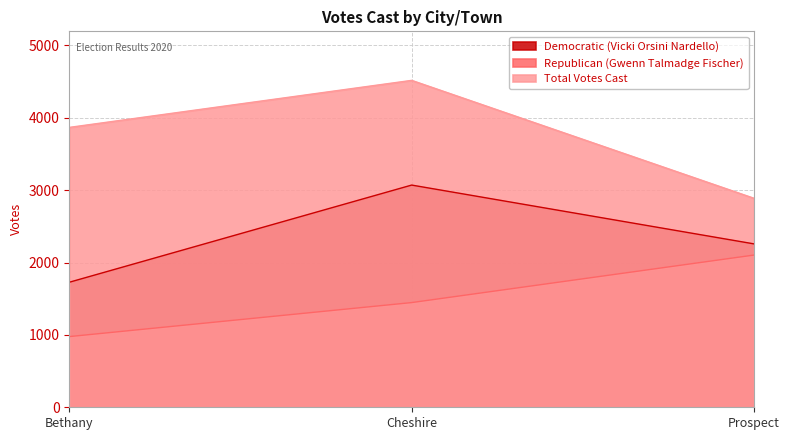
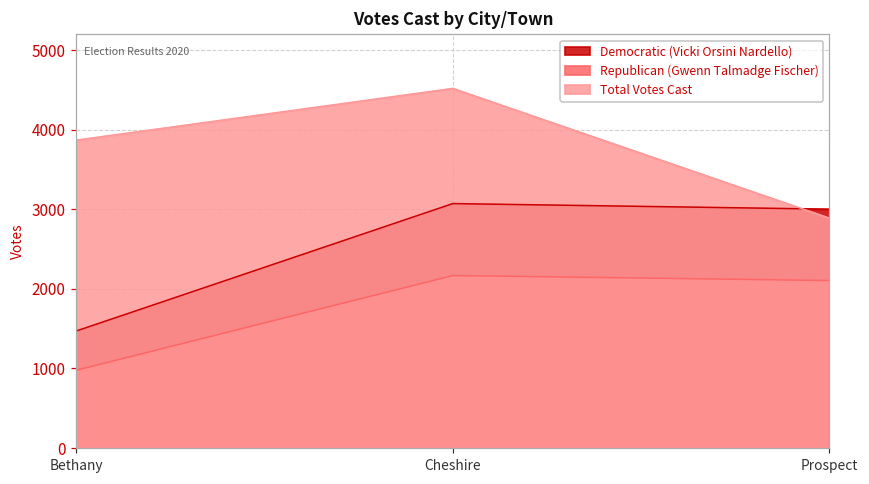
  {
    "Democratic (Vicki Orsini Nardello)": {
-     "Bethany": 1700,
+     "Bethany": 1500,
      "Cheshire": 3100,
-     "Prospect": 2300
+     "Prospect": 3000
    },
    "Republican (Gwenn Talmadge Fischer)": {
      "Bethany": 1000,
-     "Cheshire": 1400,
+     "Cheshire": 2200,
      "Prospect": 2100
    },
    "Total Votes Cast": {
      "Bethany": 3900,
      "Cheshire": 4500,
      "Prospect": 2900
    }
  }
